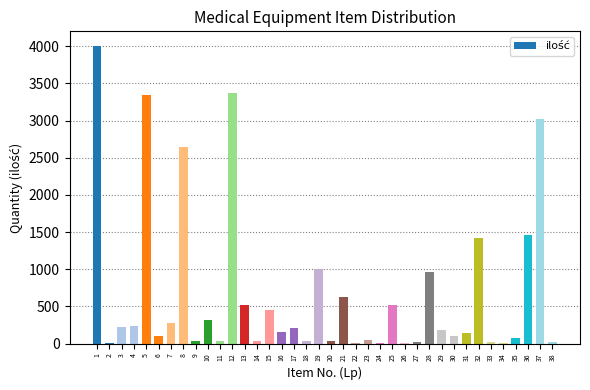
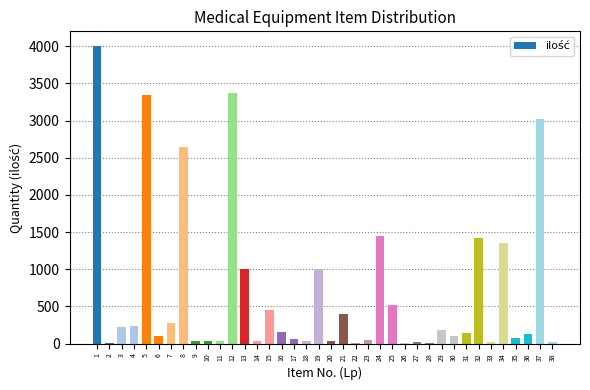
  {
    "1": 4000,
    "3": 200,
    "4": 200,
    "5": 3300,
    "6": 100,
    "7": 300,
    "8": 2600,
-   "10": 300,
+   "10": 0,
    "12": 3400,
-   "13": 500,
+   "13": 1000,
    "15": 500,
    "16": 200,
-   "17": 200,
+   "17": 100,
    "19": 1000,
-   "21": 600,
+   "21": 400,
    "23": 100,
-   "24": 0,
+   "24": 1500,
    "25": 500,
-   "28": 1000,
+   "28": 0,
    "29": 200,
    "30": 100,
    "31": 100,
    "32": 1400,
-   "34": 0,
+   "34": 1300,
    "35": 100,
-   "36": 1500,
+   "36": 100,
    "37": 3000
  }
